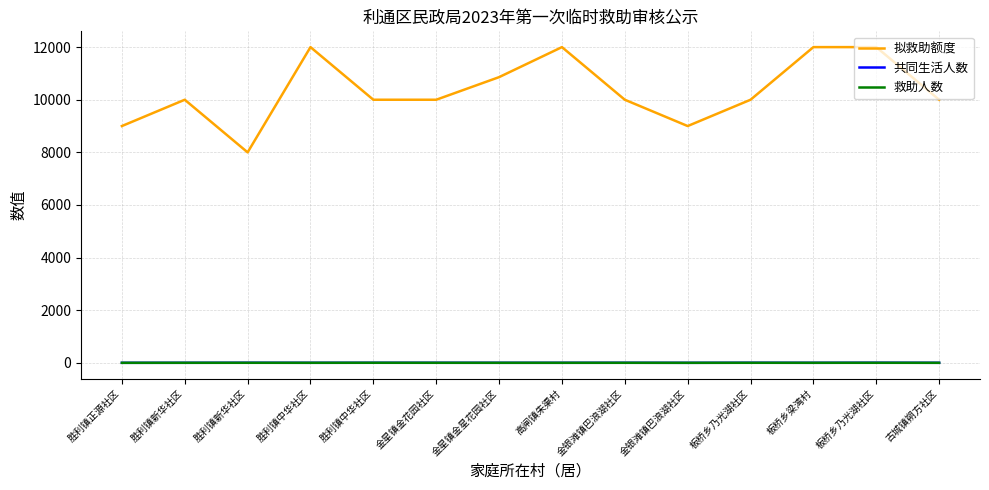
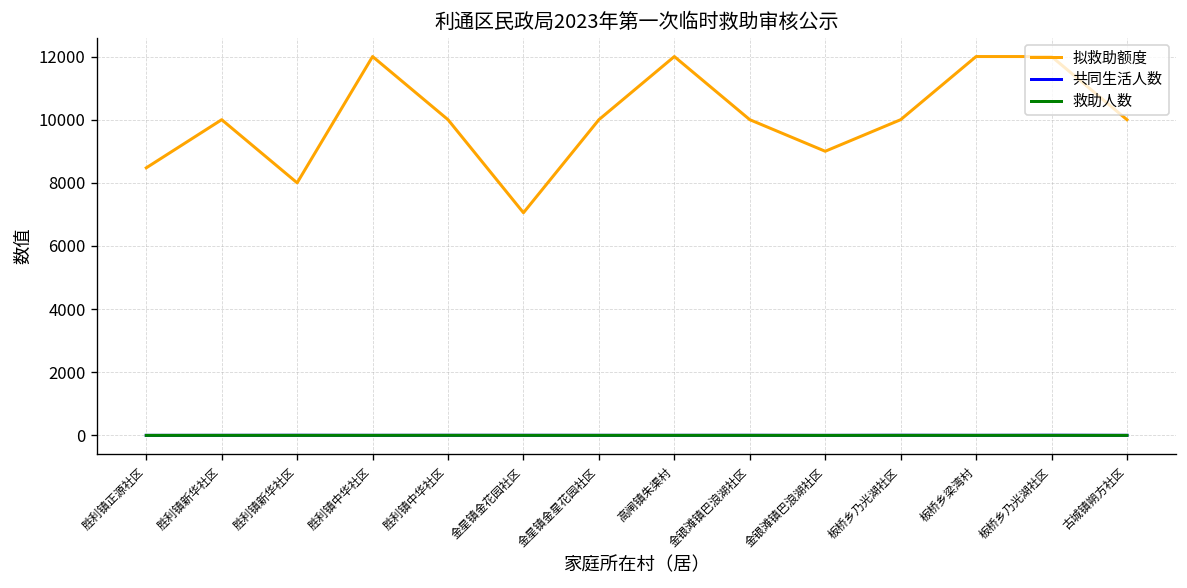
  {
    "拟救助额度": {
-     "胜利镇正源社区": 9000,
-     "金星镇金花园社区": 10000,
-     "金星镇金星花园社区": 10900,
+     "胜利镇正源社区": 8500,
+     "金星镇金花园社区": 7100,
+     "金星镇金星花园社区": 10000,
      "高闸镇朱渠村": 12000,
      "板桥乡梁湾村": 12000,
      "古城镇朔方社区": 10000
    },
    "救助人数": {
      "胜利镇正源社区": 0,
      "金星镇金花园社区": 0,
      "金星镇金星花园社区": 0,
      "高闸镇朱渠村": 0,
      "板桥乡梁湾村": 0,
      "古城镇朔方社区": 0
    }
  }
